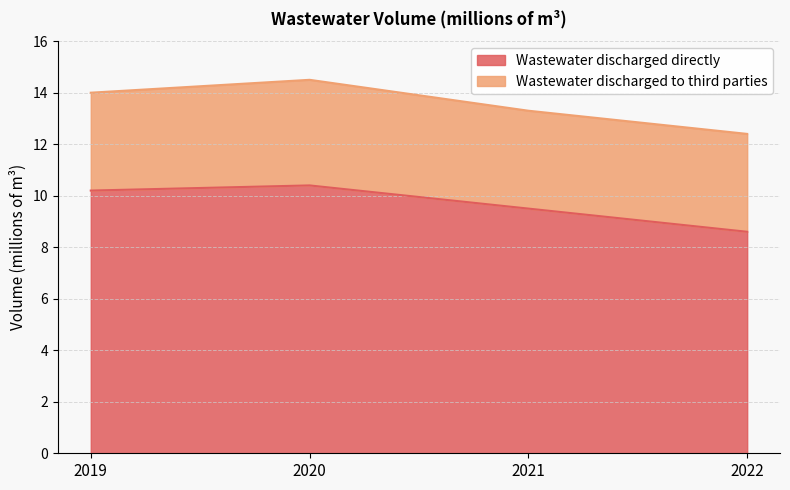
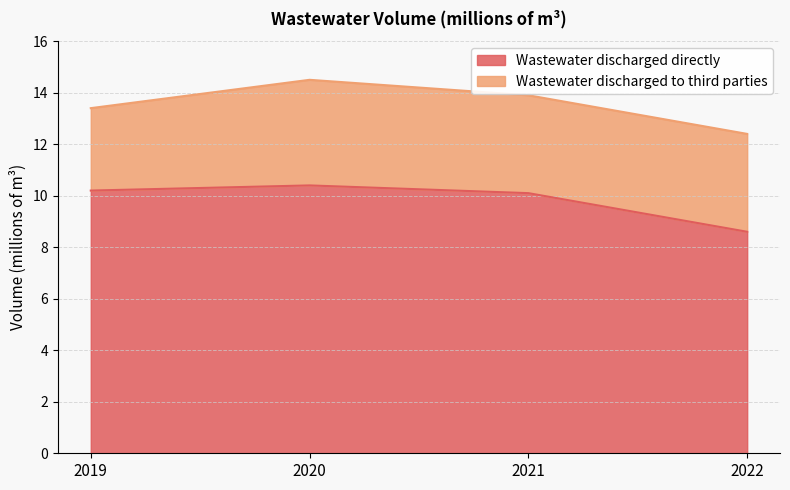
  {
    "Wastewater discharged directly": {
      "2019": 10.2,
      "2020": 10.4,
-     "2021": 9.5,
+     "2021": 10.1,
      "2022": 8.6
    },
    "Wastewater discharged to third parties": {
-     "2019": 3.8,
+     "2019": 3.2,
      "2020": 4.1,
      "2021": 3.8,
      "2022": 3.8
    }
  }
